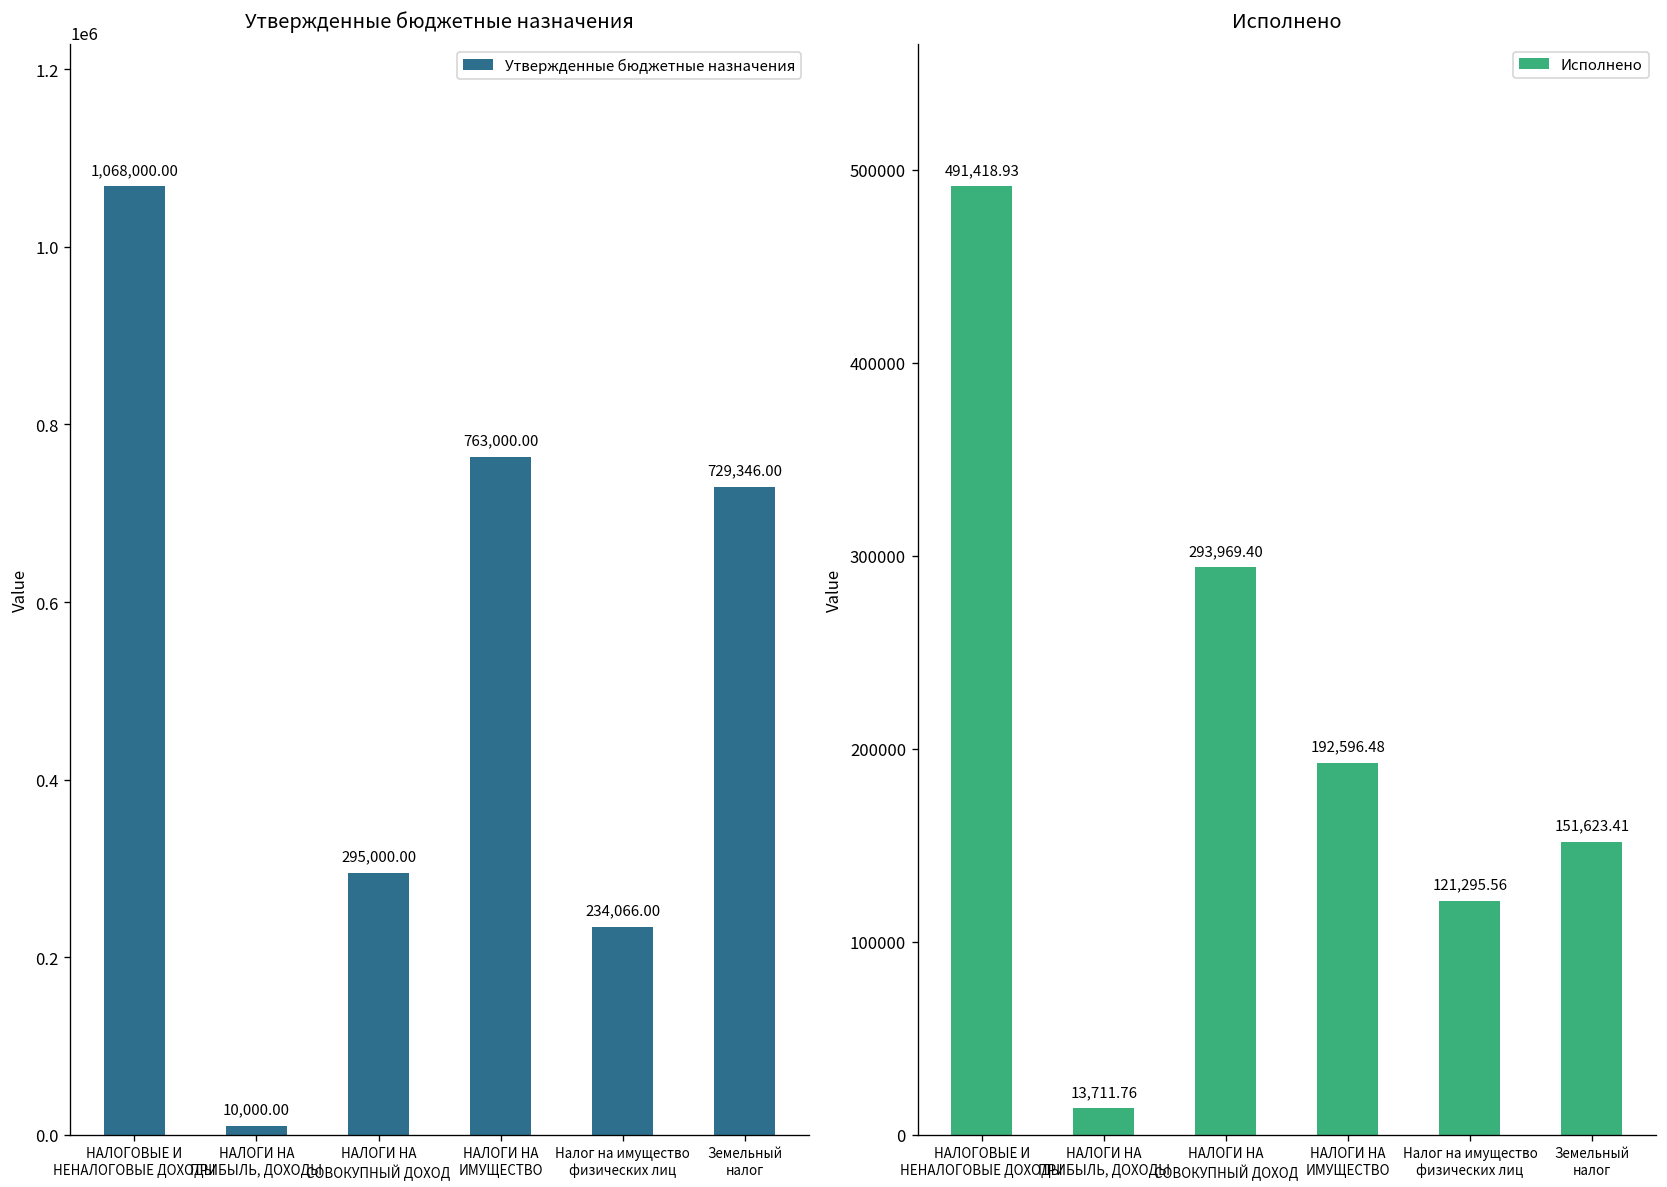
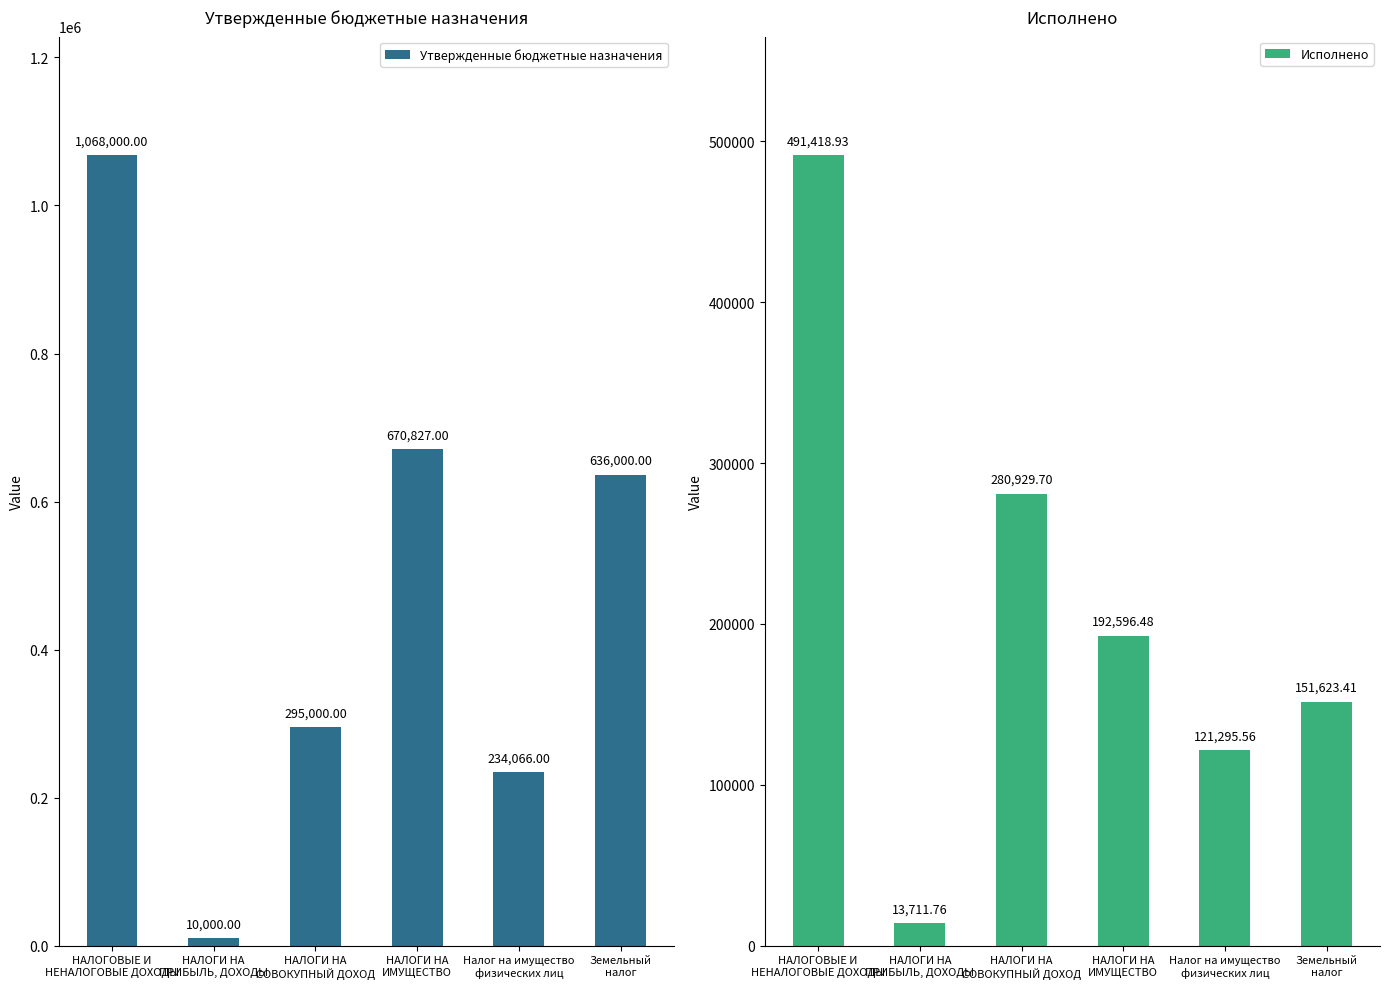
  {
    "Утвержденные бюджетные назначения": {
      "НАЛОГОВЫЕ И НЕНАЛОГОВЫЕ ДОХОДЫ": "1,068,000.00",
      "НАЛОГИ НА СОВОКУПНЫЙ ДОХОД": "295,000.00",
-     "НАЛОГИ НА ИМУЩЕСТВО": "763,000.00",
+     "НАЛОГИ НА ИМУЩЕСТВО": "670,827.00",
      "Налог на имущество физических лиц": "234,066.00",
-     "Земельный налог": "729,346.00"
+     "Земельный налог": "636,000.00"
    },
    "Исполнено": {
      "НАЛОГОВЫЕ И НЕНАЛОГОВЫЕ ДОХОДЫ": "491,418.93",
-     "НАЛОГИ НА СОВОКУПНЫЙ ДОХОД": "293,969.40",
+     "НАЛОГИ НА СОВОКУПНЫЙ ДОХОД": "280,929.70",
      "НАЛОГИ НА ИМУЩЕСТВО": "192,596.48",
      "Налог на имущество физических лиц": "121,295.56",
      "Земельный налог": "151,623.41"
    }
  }
